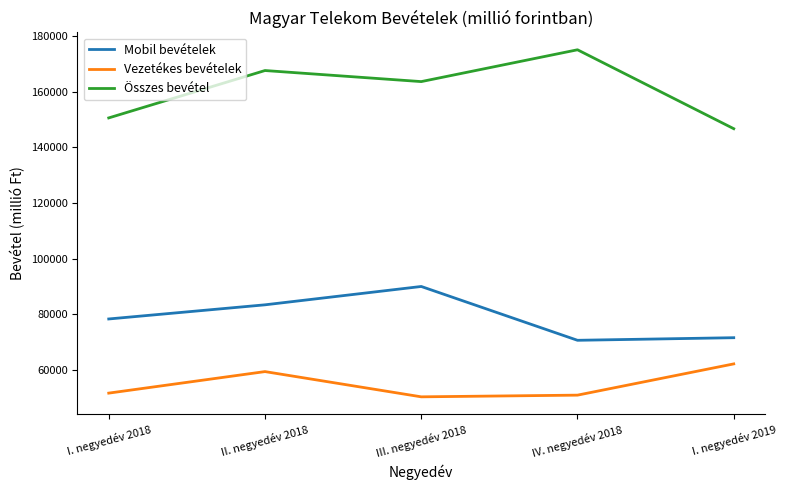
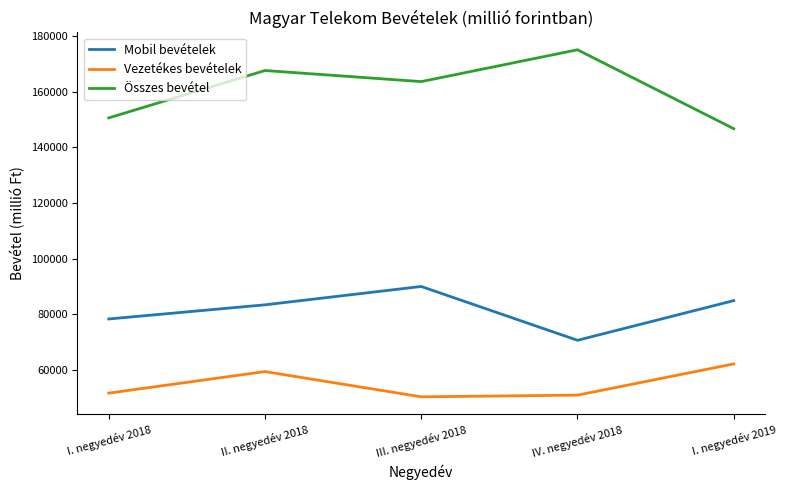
  {
    "Mobil bevételek": {
      "I. negyedév 2018": 78000,
      "II. negyedév 2018": 83000,
      "III. negyedév 2018": 90000,
      "IV. negyedév 2018": 71000,
-     "I. negyedév 2019": 72000
+     "I. negyedév 2019": 85000
    },
    "Vezetékes bevételek": {
      "I. negyedév 2018": 52000,
      "II. negyedév 2018": 59000,
      "III. negyedév 2018": 50000,
      "IV. negyedév 2018": 51000,
      "I. negyedév 2019": 62000
    },
    "Összes bevétel": {
      "I. negyedév 2018": 151000,
      "II. negyedév 2018": 168000,
      "III. negyedév 2018": 164000,
      "IV. negyedév 2018": 175000,
      "I. negyedév 2019": 147000
    }
  }
